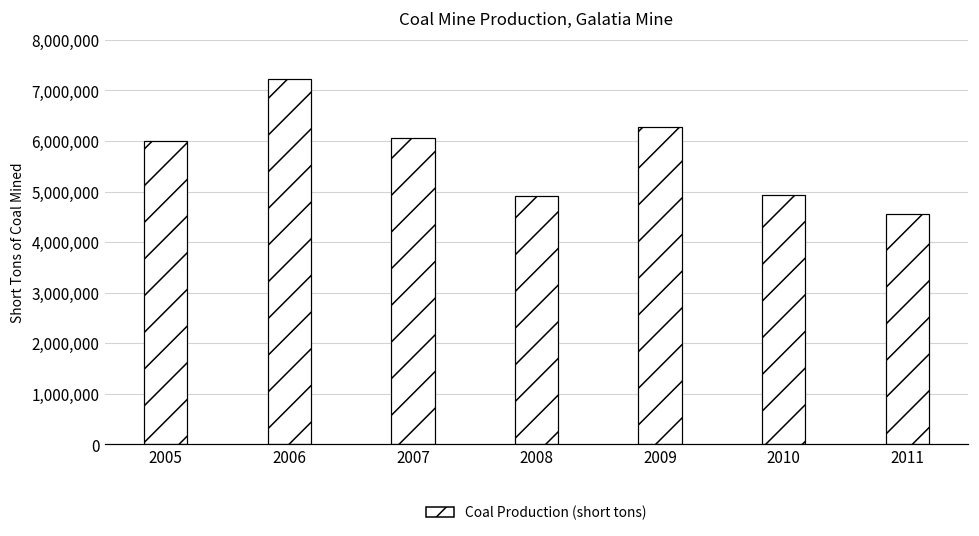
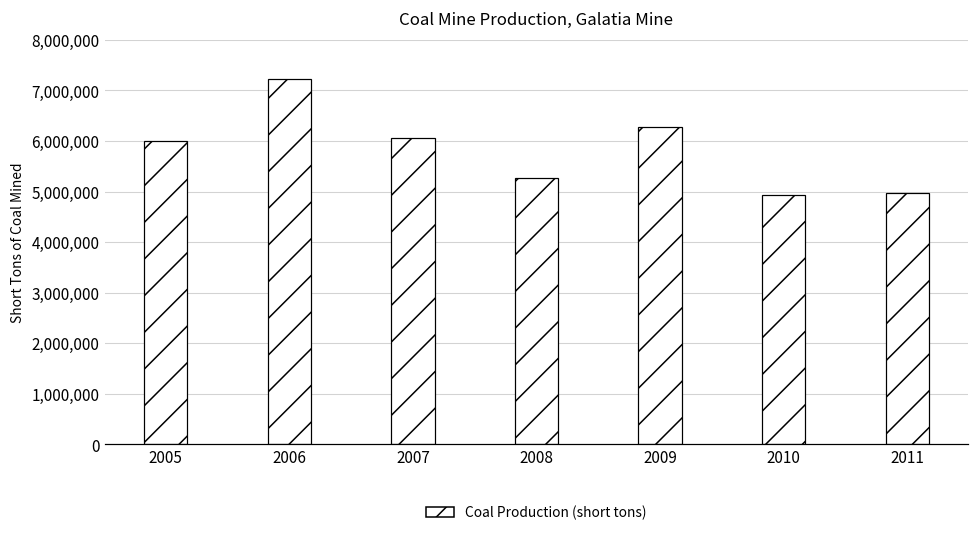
  {
    "2005": "6,000,000",
    "2006": "7,200,000",
    "2007": "6,100,000",
-   "2008": "4,900,000",
+   "2008": "5,300,000",
    "2009": "6,300,000",
    "2010": "4,900,000",
-   "2011": "4,600,000"
+   "2011": "5,000,000"
  }
